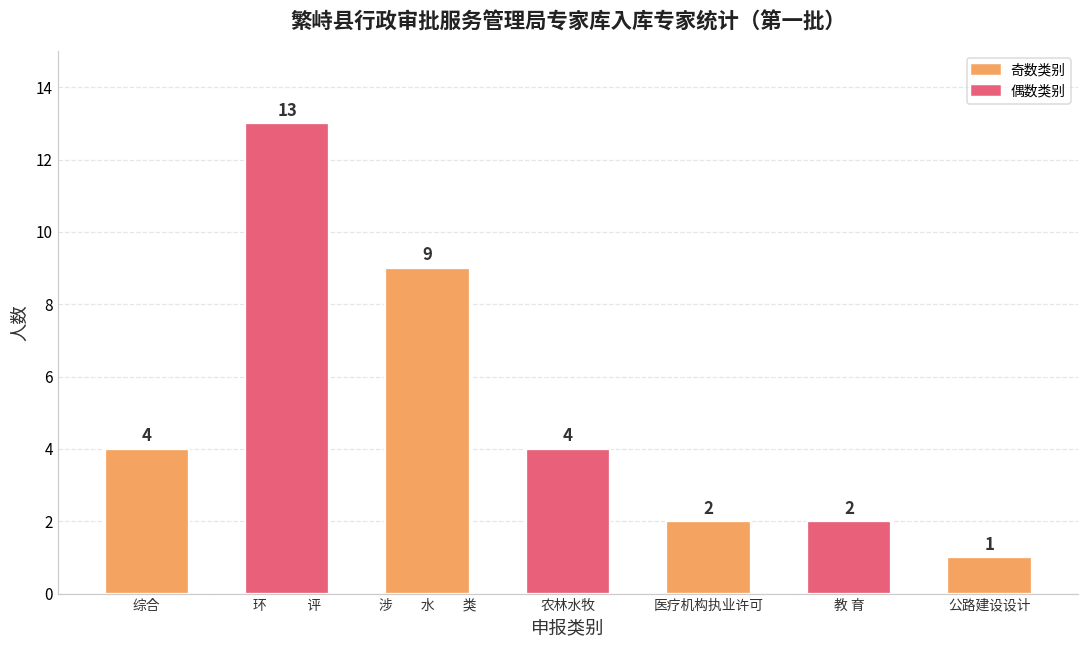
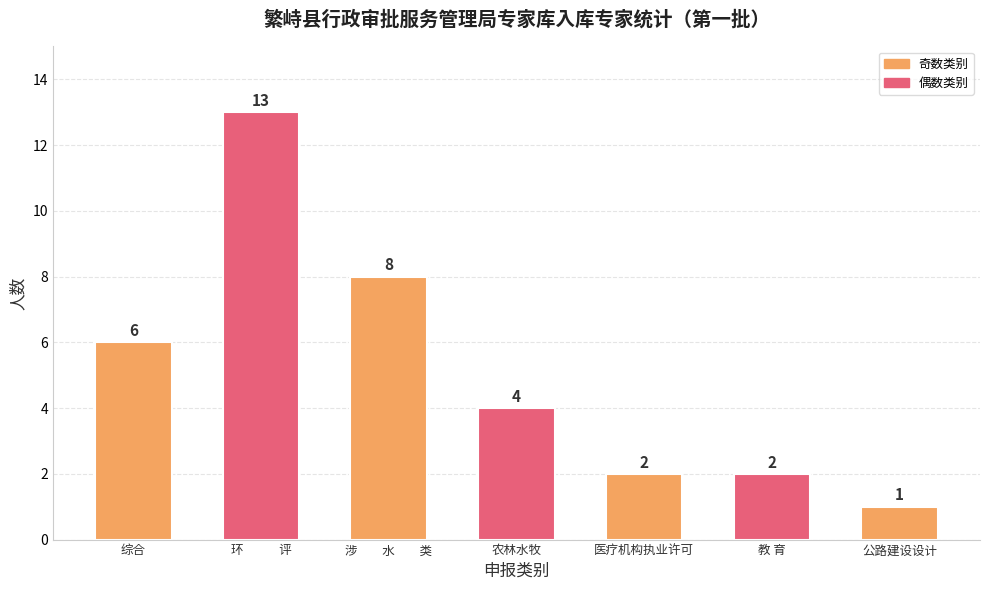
  {
-   "综合": 4,
+   "综合": 6,
    "环 评": 13,
-   "涉 水 类": 9,
+   "涉 水 类": 8,
    "农林水牧": 4,
    "医疗机构执业许可": 2,
    "教 育": 2,
    "公路建设设计": 1
  }
